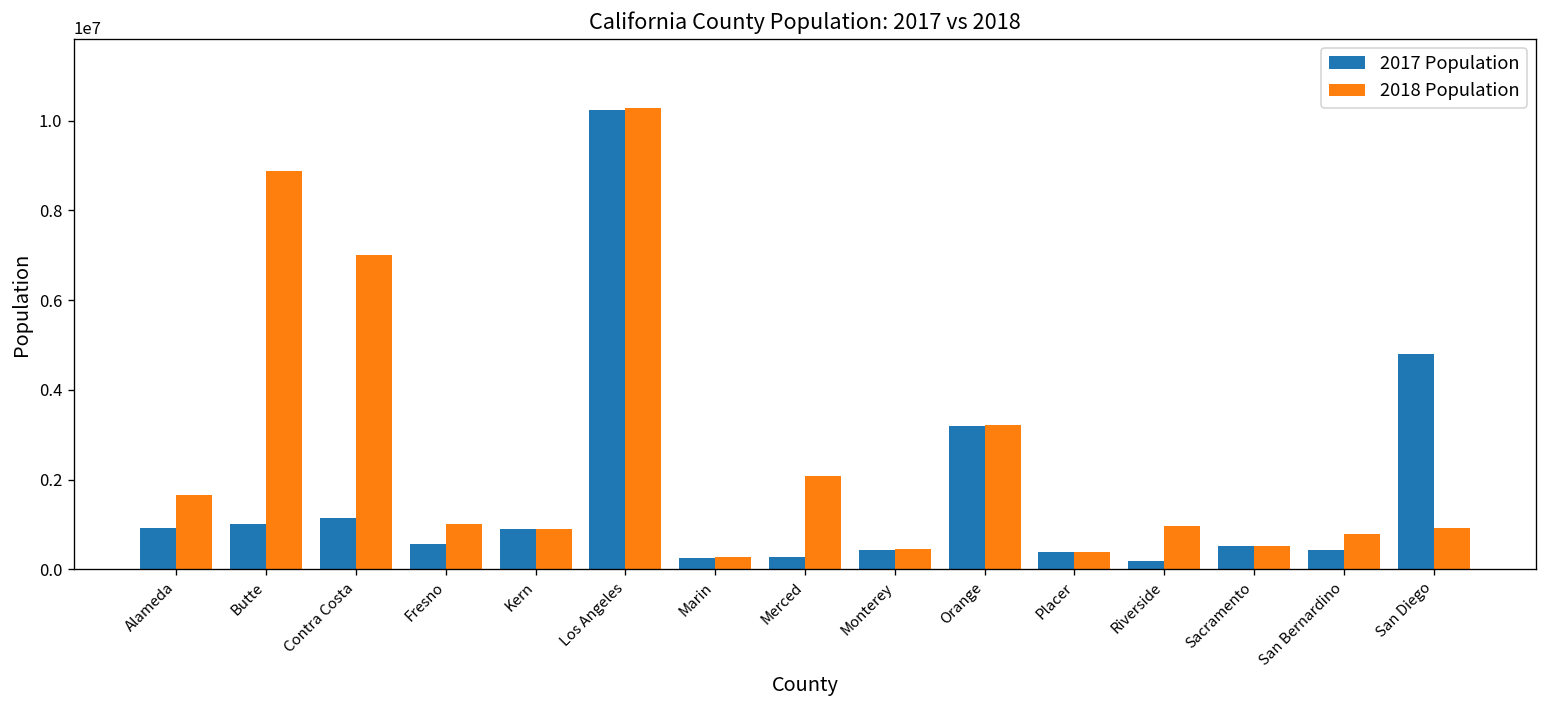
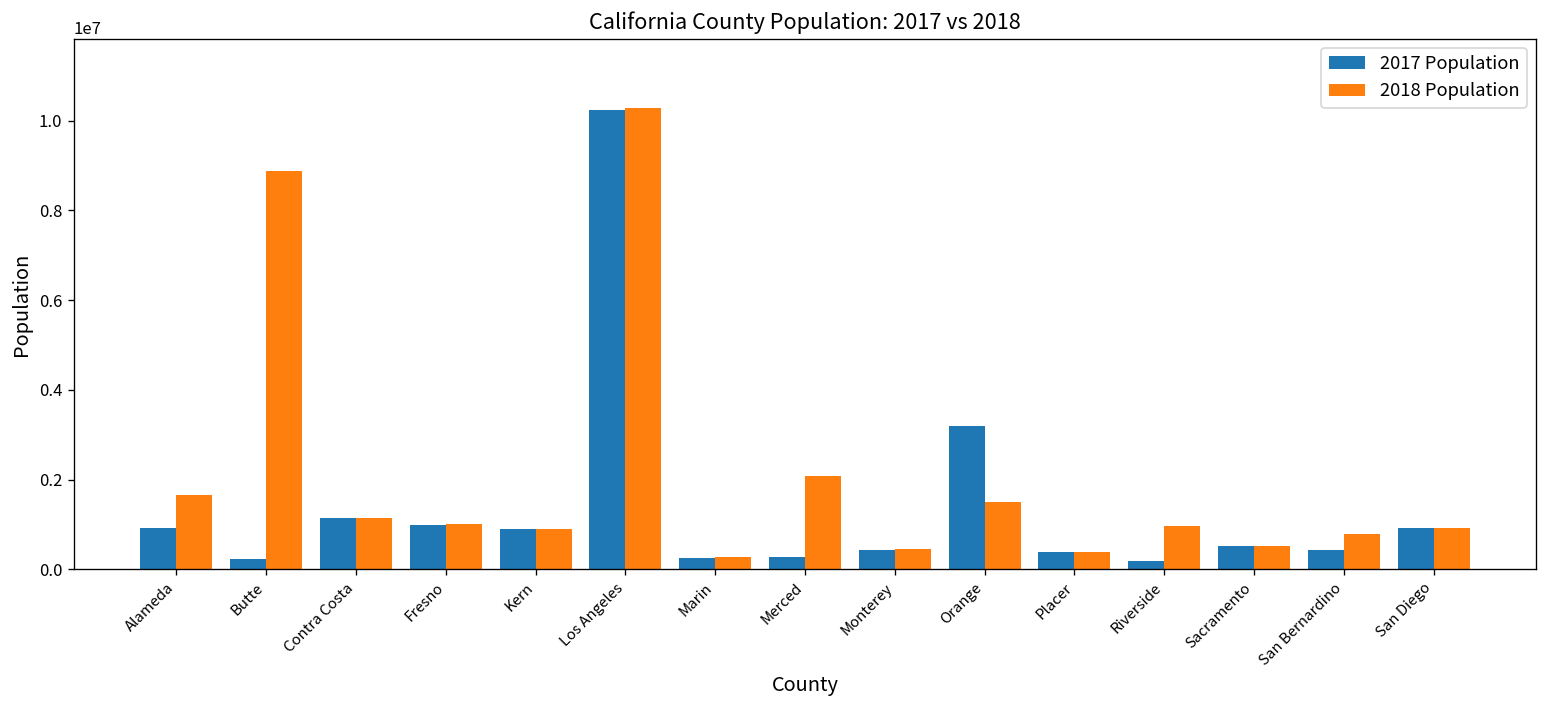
  {
    "2017 Population": {
      "Alameda": 900000,
-     "Butte": 1000000,
+     "Butte": 200000,
      "Contra Costa": 1100000,
-     "Fresno": 600000,
+     "Fresno": 1000000,
      "Kern": 900000,
      "Los Angeles": 10200000,
      "Marin": 300000,
      "Merced": 300000,
      "Monterey": 400000,
      "Orange": 3200000,
      "Placer": 400000,
      "Riverside": 200000,
      "Sacramento": 500000,
      "San Bernardino": 400000,
-     "San Diego": 4800000
+     "San Diego": 900000
    },
    "2018 Population": {
      "Alameda": 1700000,
      "Butte": 8900000,
-     "Contra Costa": 7000000,
+     "Contra Costa": 1100000,
      "Fresno": 1000000,
      "Kern": 900000,
      "Los Angeles": 10300000,
      "Marin": 300000,
      "Merced": 2100000,
      "Monterey": 400000,
-     "Orange": 3200000,
+     "Orange": 1500000,
      "Placer": 400000,
      "Riverside": 1000000,
      "Sacramento": 500000,
      "San Bernardino": 800000,
      "San Diego": 900000
    }
  }
